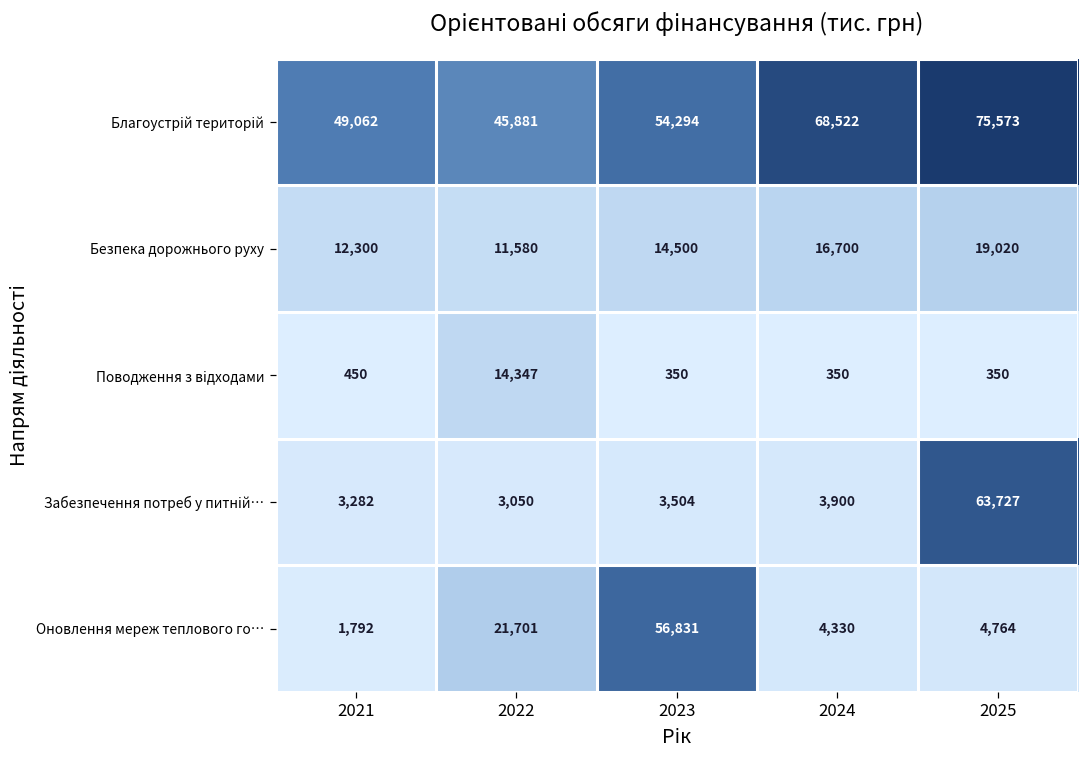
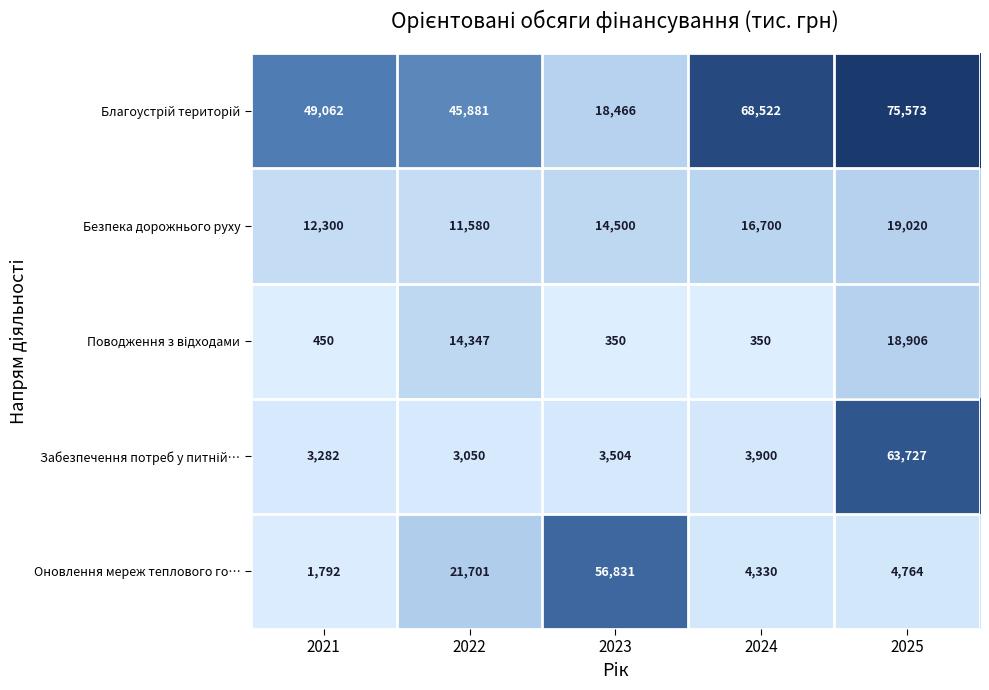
  {
    "Благоустрій територій": {
      "2021": "49,062",
      "2022": "45,881",
-     "2023": "54,294",
+     "2023": "18,466",
      "2024": "68,522",
      "2025": "75,573"
    },
    "Безпека дорожнього руху": {
      "2021": "12,300",
      "2022": "11,580",
      "2023": "14,500",
      "2024": "16,700",
      "2025": "19,020"
    },
    "Поводження з відходами": {
      "2021": "450",
      "2022": "14,347",
      "2023": "350",
      "2024": "350",
-     "2025": "350"
+     "2025": "18,906"
    },
    "Забезпечення потреб у питній…": {
      "2021": "3,282",
      "2022": "3,050",
      "2023": "3,504",
      "2024": "3,900",
      "2025": "63,727"
    },
    "Оновлення мереж теплового го…": {
      "2021": "1,792",
      "2022": "21,701",
      "2023": "56,831",
      "2024": "4,330",
      "2025": "4,764"
    }
  }
